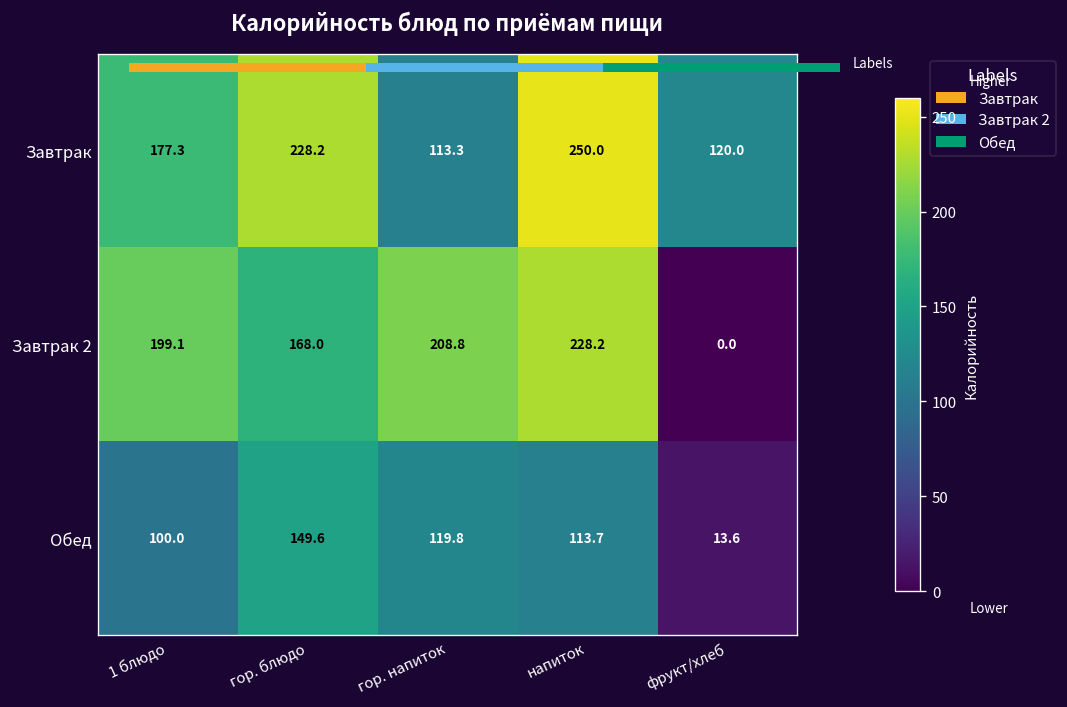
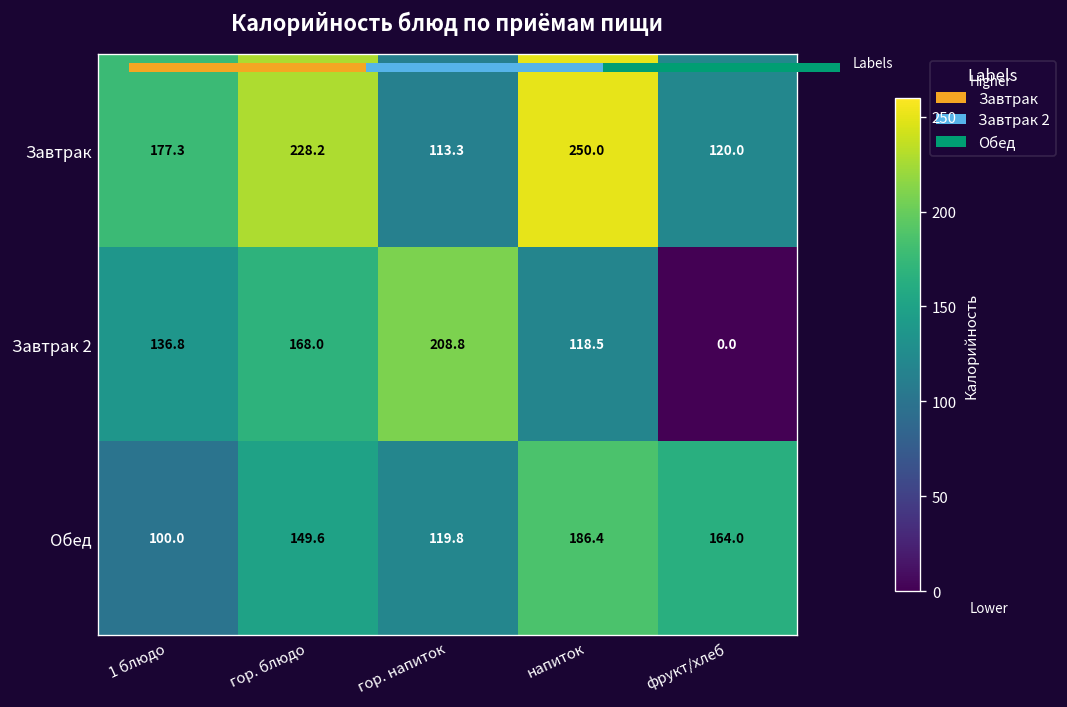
  {
    "Калорийность блюд по приёмам пищи": {
      "Завтрак": {
        "1 блюдо": 177.3,
        "гор. блюдо": 228.2,
        "гор. напиток": 113.3,
        "напиток": 250.0,
        "фрукт/хлеб": 120.0
      },
      "Завтрак 2": {
-       "1 блюдо": 199.1,
+       "1 блюдо": 136.8,
        "гор. блюдо": 168.0,
        "гор. напиток": 208.8,
-       "напиток": 228.2,
+       "напиток": 118.5,
        "фрукт/хлеб": 0.0
      },
      "Обед": {
        "1 блюдо": 100.0,
        "гор. блюдо": 149.6,
        "гор. напиток": 119.8,
-       "напиток": 113.7,
-       "фрукт/хлеб": 13.6
+       "напиток": 186.4,
+       "фрукт/хлеб": 164.0
      }
    }
  }
